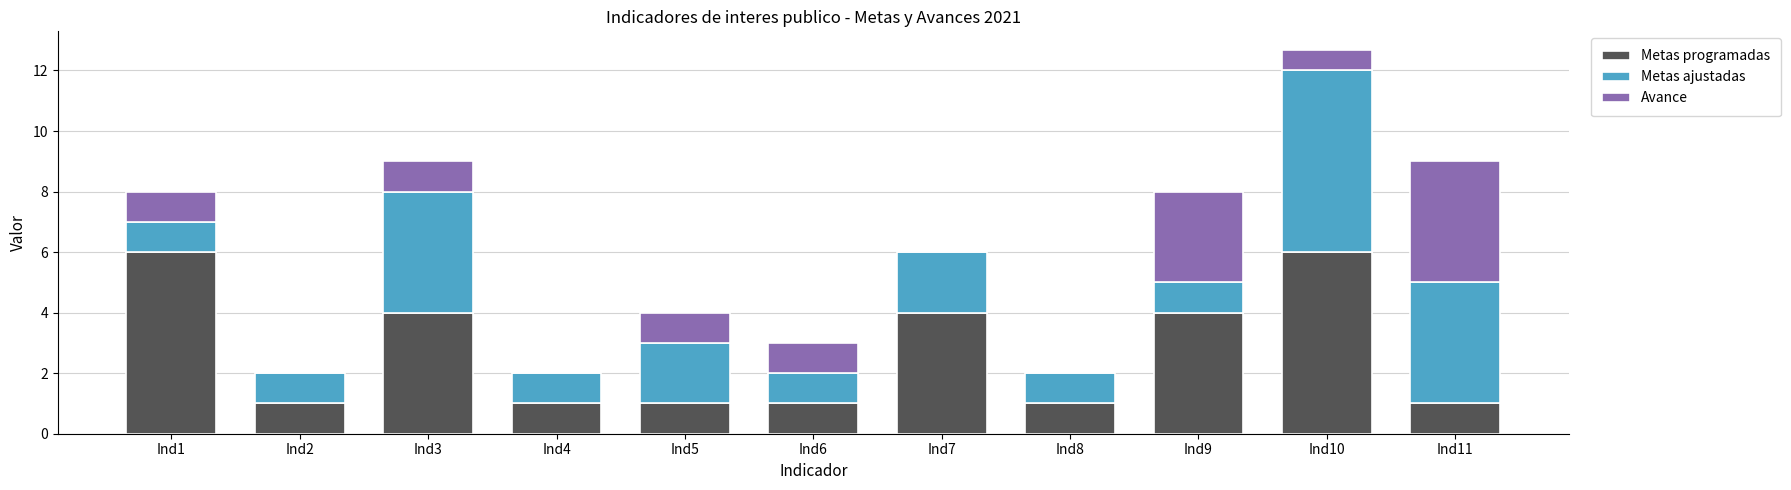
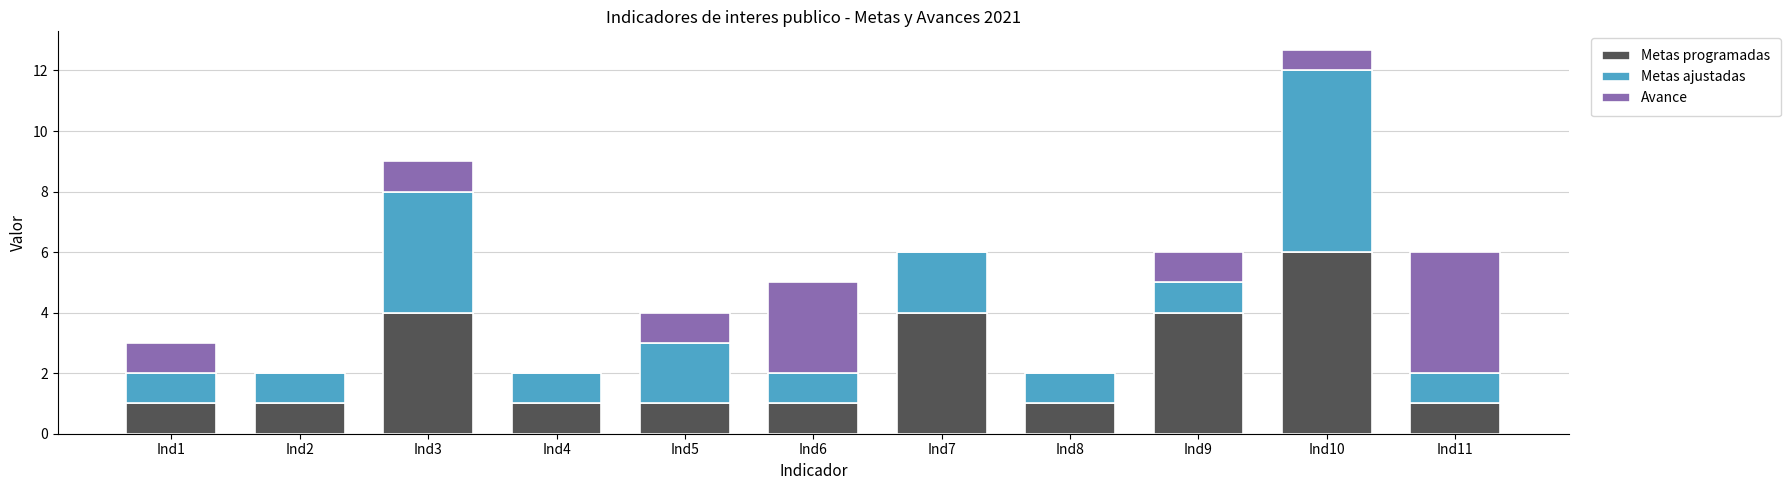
  {
    "Metas programadas": {
-     "Ind1": 6,
+     "Ind1": 1,
      "Ind2": 1,
      "Ind3": 4,
      "Ind4": 1,
      "Ind5": 1,
      "Ind6": 1,
      "Ind7": 4,
      "Ind8": 1,
      "Ind9": 4,
      "Ind10": 6,
      "Ind11": 1
    },
    "Metas ajustadas": {
      "Ind1": 1,
      "Ind2": 1,
      "Ind3": 4,
      "Ind4": 1,
      "Ind5": 2,
      "Ind6": 1,
      "Ind7": 2,
      "Ind8": 1,
      "Ind9": 1,
      "Ind10": 6,
-     "Ind11": 4
+     "Ind11": 1
    },
    "Avance": {
      "Ind1": 1,
      "Ind2": 0,
      "Ind3": 1,
      "Ind4": 0,
      "Ind5": 1,
-     "Ind6": 1,
+     "Ind6": 3,
      "Ind7": 0,
      "Ind8": 0,
-     "Ind9": 3,
+     "Ind9": 1,
      "Ind10": 0.7,
      "Ind11": 4
    }
  }
